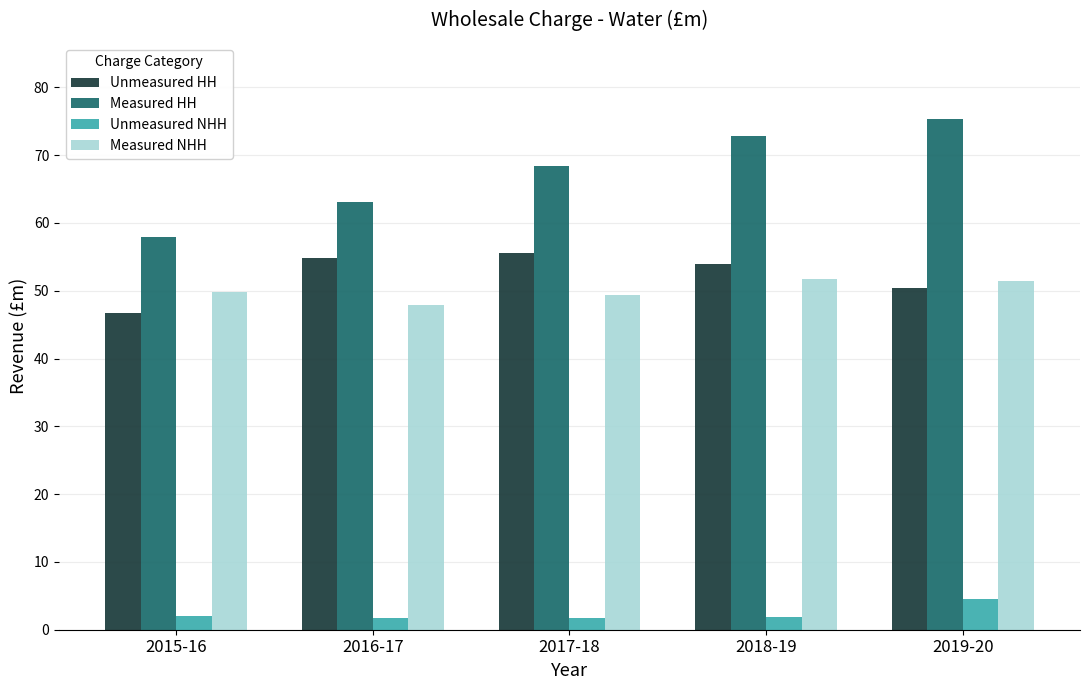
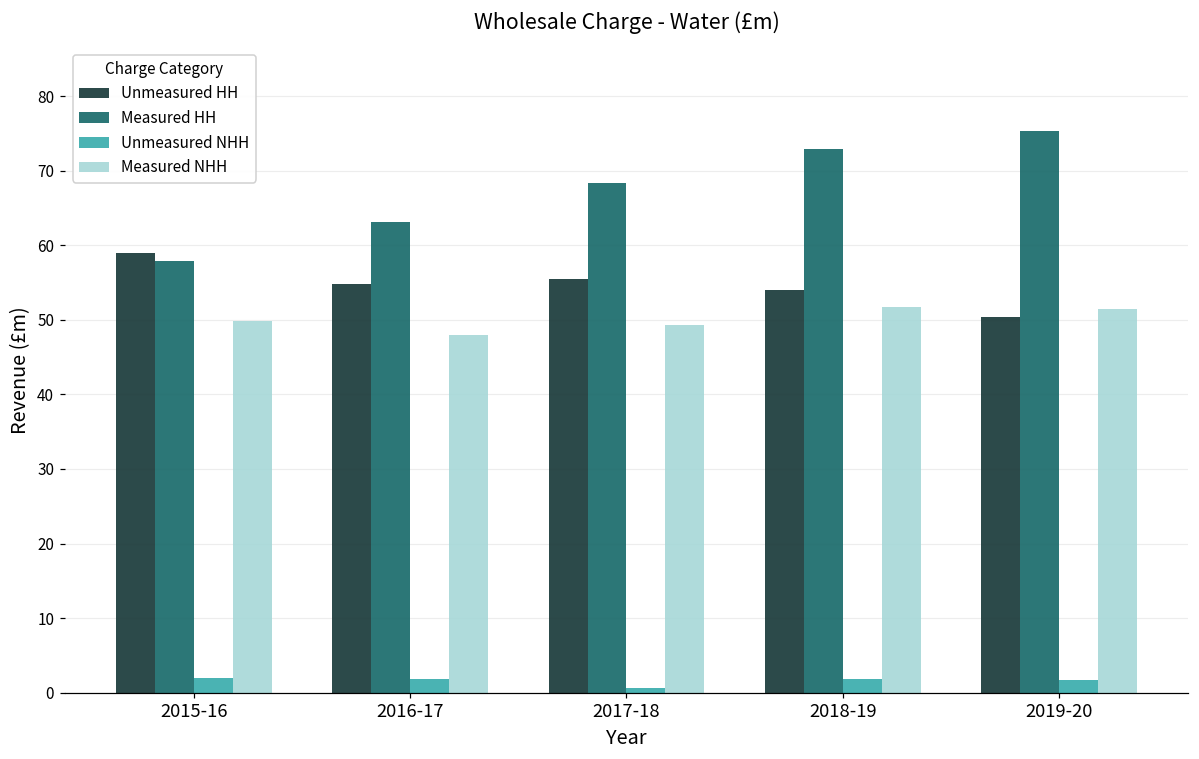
  {
    "Unmeasured HH": {
-     "2015-16": 47,
+     "2015-16": 59,
      "2016-17": 55,
      "2017-18": 56,
      "2018-19": 54,
      "2019-20": 50
    },
    "Measured HH": {
      "2015-16": 58,
      "2016-17": 63,
      "2017-18": 68,
      "2018-19": 73,
      "2019-20": 75
    },
    "Unmeasured NHH": {
      "2015-16": 2,
      "2016-17": 2,
-     "2017-18": 2,
+     "2017-18": 1,
      "2018-19": 2,
-     "2019-20": 4
+     "2019-20": 2
    },
    "Measured NHH": {
      "2015-16": 50,
      "2016-17": 48,
      "2017-18": 49,
      "2018-19": 52,
      "2019-20": 51
    }
  }
